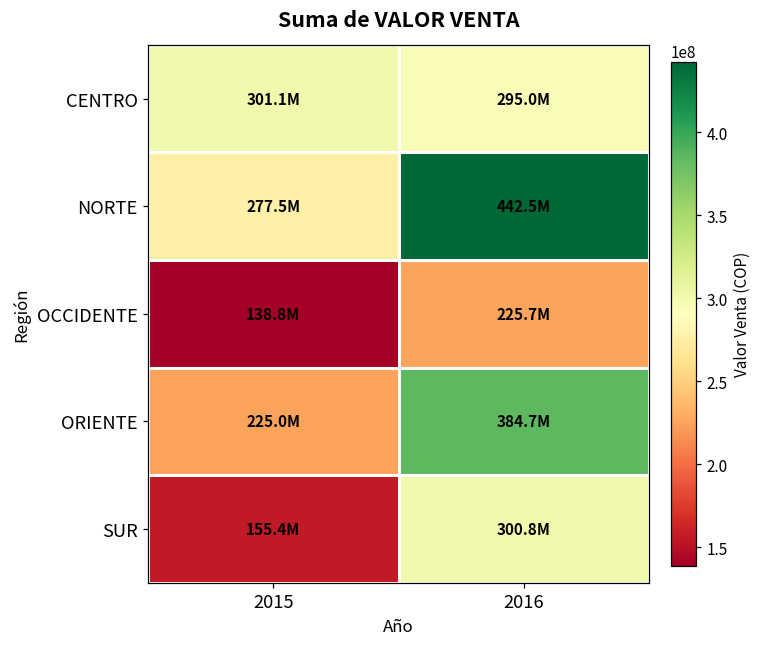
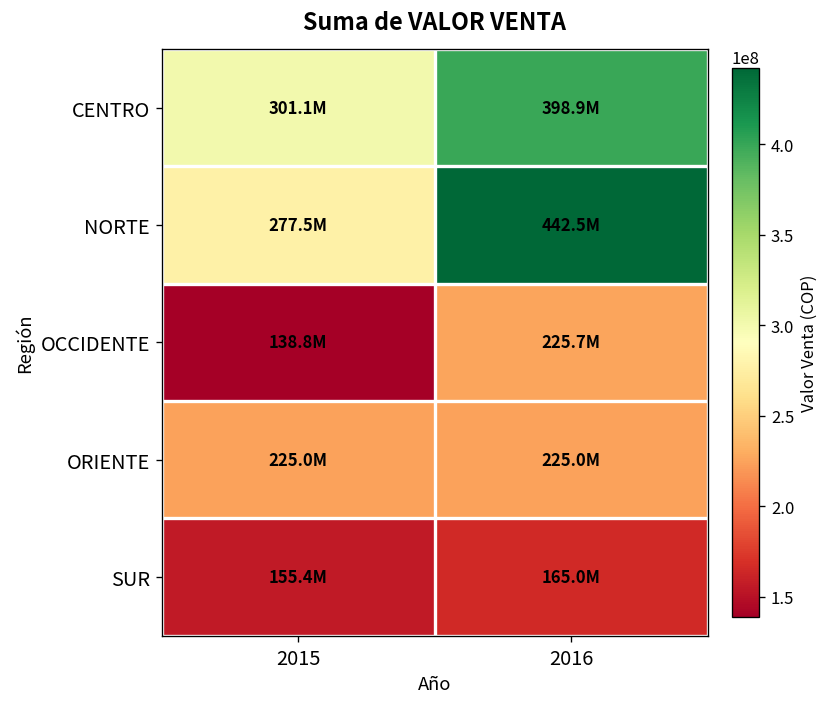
  {
    "CENTRO": {
      "2015": "301.1M",
-     "2016": "295.0M"
+     "2016": "398.9M"
    },
    "NORTE": {
      "2015": "277.5M",
      "2016": "442.5M"
    },
    "OCCIDENTE": {
      "2015": "138.8M",
      "2016": "225.7M"
    },
    "ORIENTE": {
      "2015": "225.0M",
-     "2016": "384.7M"
+     "2016": "225.0M"
    },
    "SUR": {
      "2015": "155.4M",
-     "2016": "300.8M"
+     "2016": "165.0M"
    }
  }
